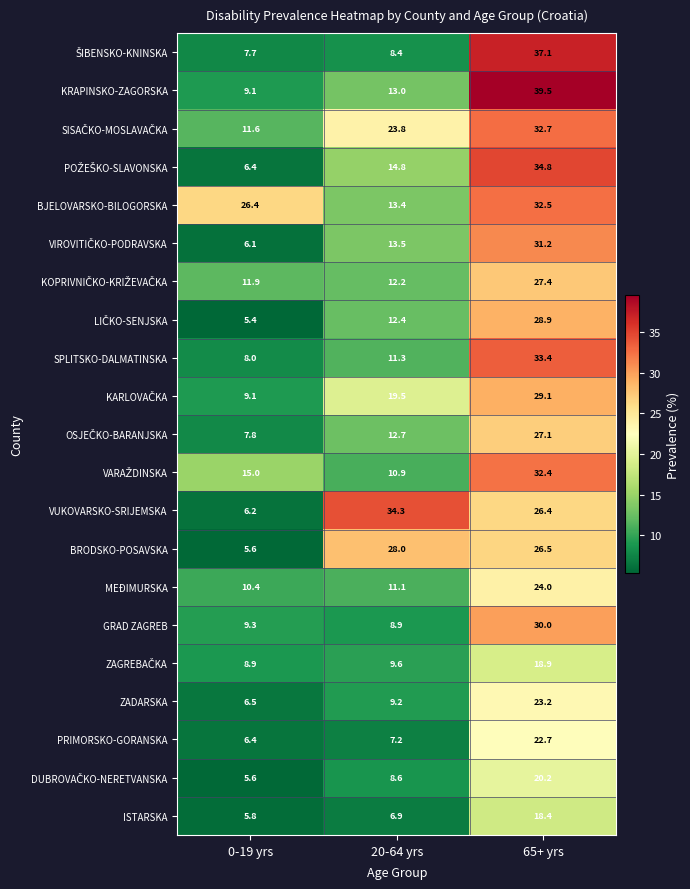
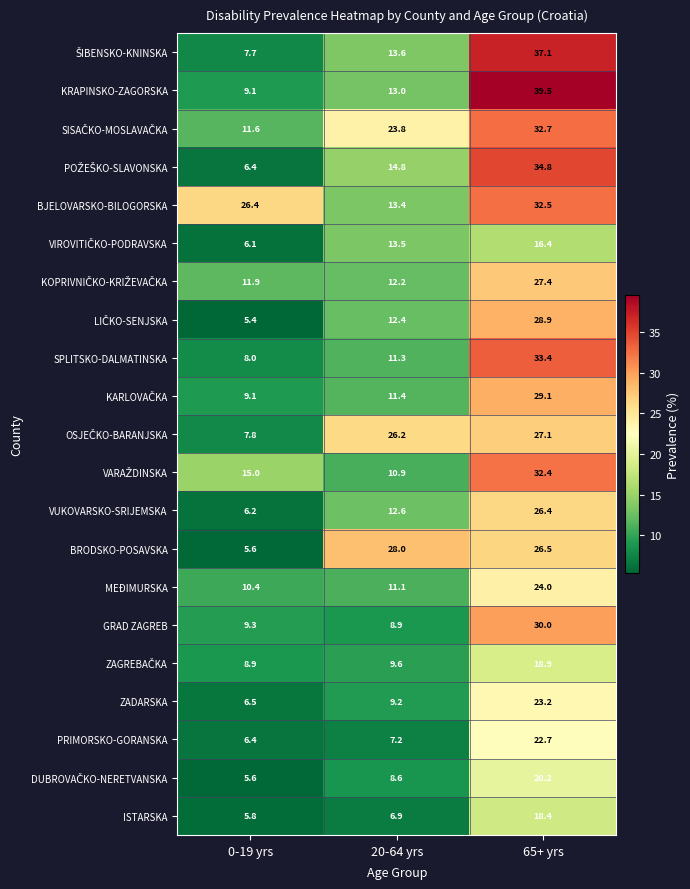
  {
    "ŠIBENSKO-KNINSKA": {
      "0-19 yrs": 7.7,
-     "20-64 yrs": 8.4,
+     "20-64 yrs": 13.6,
      "65+ yrs": 37.1
    },
    "KRAPINSKO-ZAGORSKA": {
      "0-19 yrs": 9.1,
      "20-64 yrs": 13.0,
      "65+ yrs": 39.5
    },
    "SISAČKO-MOSLAVAČKA": {
      "0-19 yrs": 11.6,
      "20-64 yrs": 23.8,
      "65+ yrs": 32.7
    },
    "POŽEŠKO-SLAVONSKA": {
      "0-19 yrs": 6.4,
      "20-64 yrs": 14.8,
      "65+ yrs": 34.8
    },
    "BJELOVARSKO-BILOGORSKA": {
      "0-19 yrs": 26.4,
      "20-64 yrs": 13.4,
      "65+ yrs": 32.5
    },
    "VIROVITIČKO-PODRAVSKA": {
      "0-19 yrs": 6.1,
      "20-64 yrs": 13.5,
-     "65+ yrs": 31.2
+     "65+ yrs": 16.4
    },
    "KOPRIVNIČKO-KRIŽEVAČKA": {
      "0-19 yrs": 11.9,
      "20-64 yrs": 12.2,
      "65+ yrs": 27.4
    },
    "LIČKO-SENJSKA": {
      "0-19 yrs": 5.4,
      "20-64 yrs": 12.4,
      "65+ yrs": 28.9
    },
    "SPLITSKO-DALMATINSKA": {
      "0-19 yrs": 8.0,
      "20-64 yrs": 11.3,
      "65+ yrs": 33.4
    },
    "KARLOVAČKA": {
      "0-19 yrs": 9.1,
-     "20-64 yrs": 19.5,
+     "20-64 yrs": 11.4,
      "65+ yrs": 29.1
    },
    "OSJEČKO-BARANJSKA": {
      "0-19 yrs": 7.8,
-     "20-64 yrs": 12.7,
+     "20-64 yrs": 26.2,
      "65+ yrs": 27.1
    },
    "VARAŽDINSKA": {
      "0-19 yrs": 15.0,
      "20-64 yrs": 10.9,
      "65+ yrs": 32.4
    },
    "VUKOVARSKO-SRIJEMSKA": {
      "0-19 yrs": 6.2,
-     "20-64 yrs": 34.3,
+     "20-64 yrs": 12.6,
      "65+ yrs": 26.4
    },
    "BRODSKO-POSAVSKA": {
      "0-19 yrs": 5.6,
      "20-64 yrs": 28.0,
      "65+ yrs": 26.5
    },
    "MEĐIMURSKA": {
      "0-19 yrs": 10.4,
      "20-64 yrs": 11.1,
      "65+ yrs": 24.0
    },
    "GRAD ZAGREB": {
      "0-19 yrs": 9.3,
      "20-64 yrs": 8.9,
      "65+ yrs": 30.0
    },
    "ZAGREBAČKA": {
      "0-19 yrs": 8.9,
      "20-64 yrs": 9.6,
      "65+ yrs": 18.9
    },
    "ZADARSKA": {
      "0-19 yrs": 6.5,
      "20-64 yrs": 9.2,
      "65+ yrs": 23.2
    },
    "PRIMORSKO-GORANSKA": {
      "0-19 yrs": 6.4,
      "20-64 yrs": 7.2,
      "65+ yrs": 22.7
    },
    "DUBROVAČKO-NERETVANSKA": {
      "0-19 yrs": 5.6,
      "20-64 yrs": 8.6,
      "65+ yrs": 20.2
    },
    "ISTARSKA": {
      "0-19 yrs": 5.8,
      "20-64 yrs": 6.9,
      "65+ yrs": 18.4
    }
  }
